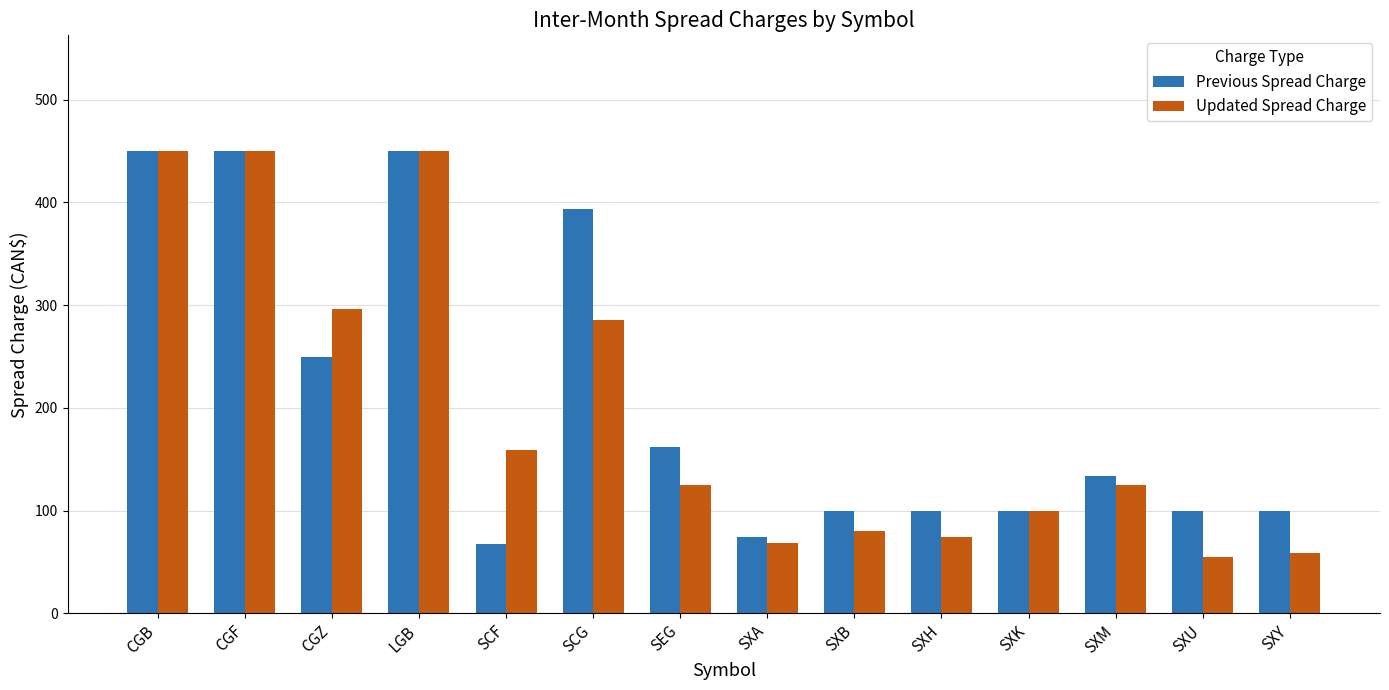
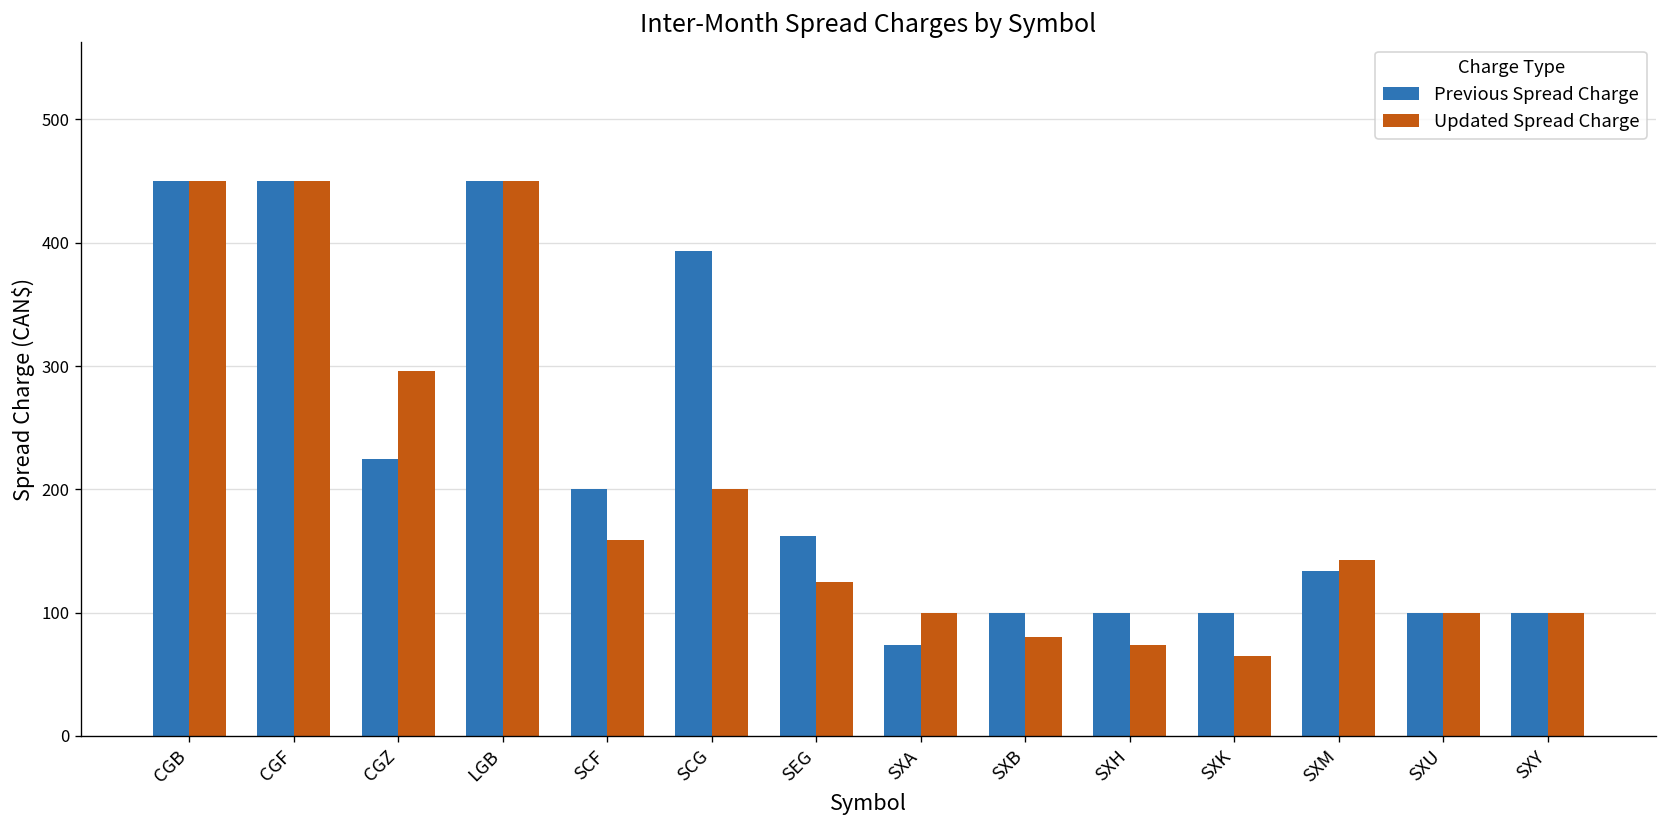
  {
    "Previous Spread Charge": {
      "CGB": 450,
      "CGF": 450,
-     "CGZ": 249,
+     "CGZ": 225,
      "LGB": 450,
-     "SCF": 67,
+     "SCF": 200,
      "SCG": 393,
      "SEG": 162,
      "SXA": 74,
      "SXB": 100,
      "SXH": 100,
      "SXK": 100,
      "SXM": 134,
      "SXU": 100,
      "SXY": 100
    },
    "Updated Spread Charge": {
      "CGB": 450,
      "CGF": 450,
      "CGZ": 296,
      "LGB": 450,
      "SCF": 159,
-     "SCG": 285,
+     "SCG": 200,
      "SEG": 125,
-     "SXA": 68,
+     "SXA": 100,
      "SXB": 80,
      "SXH": 74,
-     "SXK": 100,
-     "SXM": 125,
-     "SXU": 55,
-     "SXY": 59
+     "SXK": 65,
+     "SXM": 143,
+     "SXU": 100,
+     "SXY": 100
    }
  }
